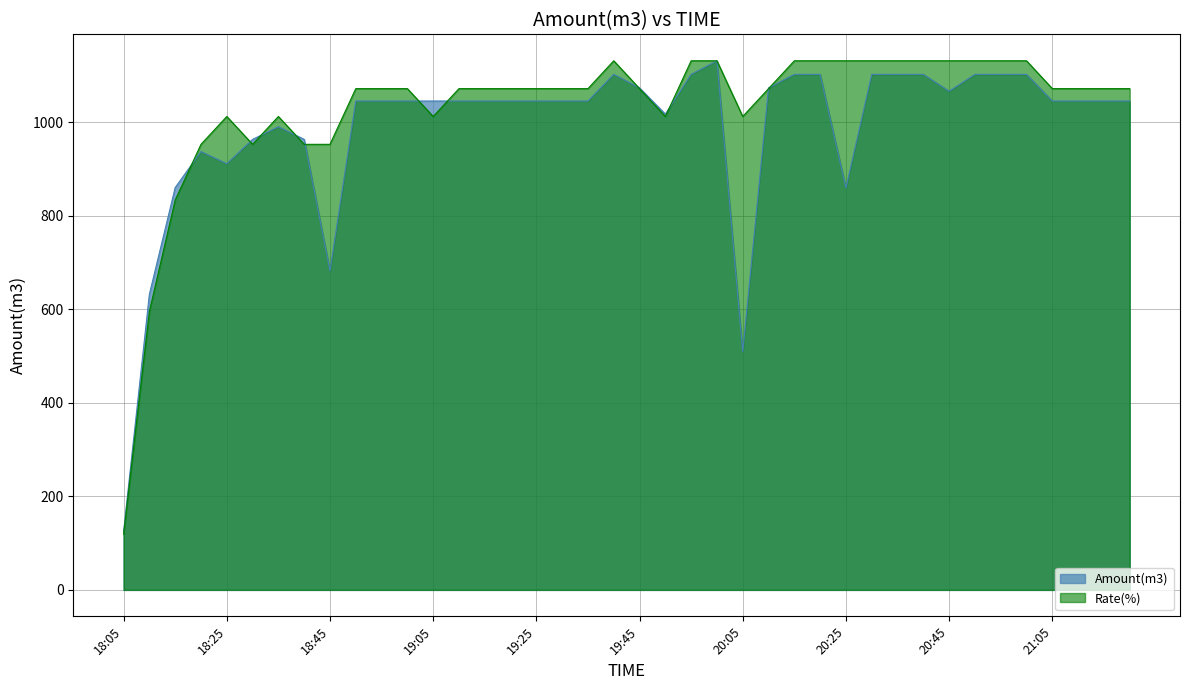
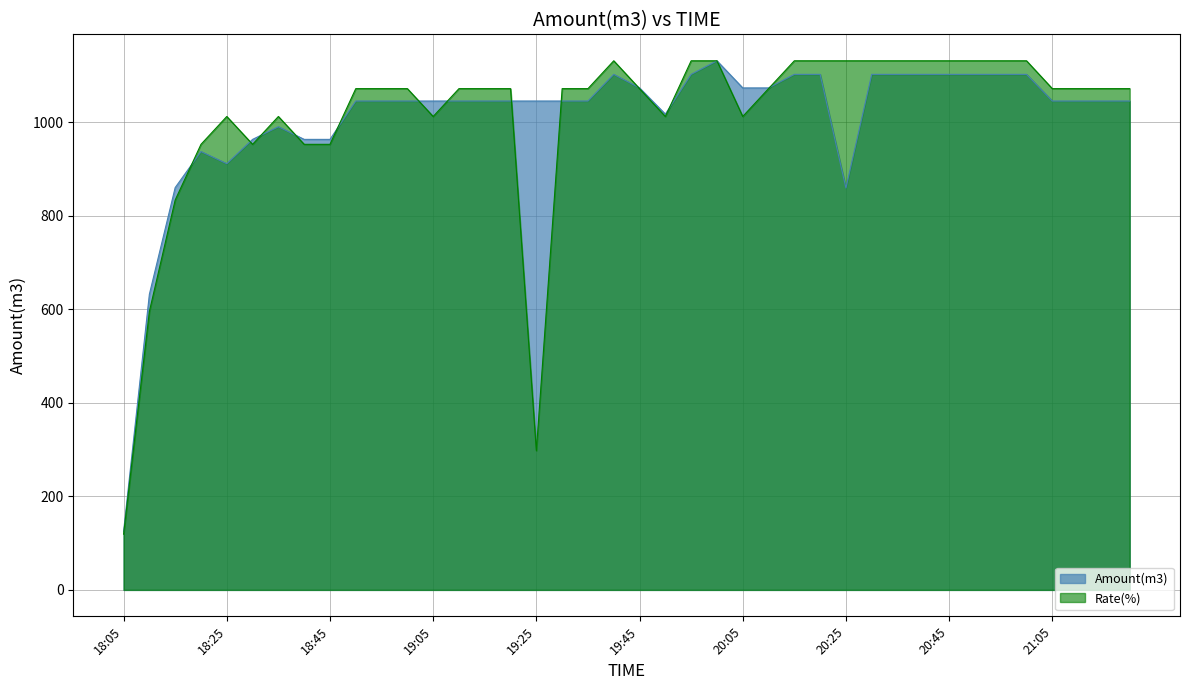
  {
    "Amount(m3)": {
      "18:05": 130,
      "18:25": 910,
-     "18:45": 680,
+     "18:45": 960,
      "19:05": 1050,
      "19:25": 1050,
-     "20:05": 510,
+     "20:05": 1070,
      "20:25": 860,
-     "20:45": 1070,
+     "20:45": 1100,
      "21:05": 1050
    },
    "Rate(%)": {
      "18:05": 120,
      "18:25": 1010,
      "18:45": 950,
      "19:05": 1010,
-     "19:25": 1070,
+     "19:25": 300,
      "20:05": 1010,
      "20:25": 1130,
      "20:45": 1130,
      "21:05": 1070
    }
  }
